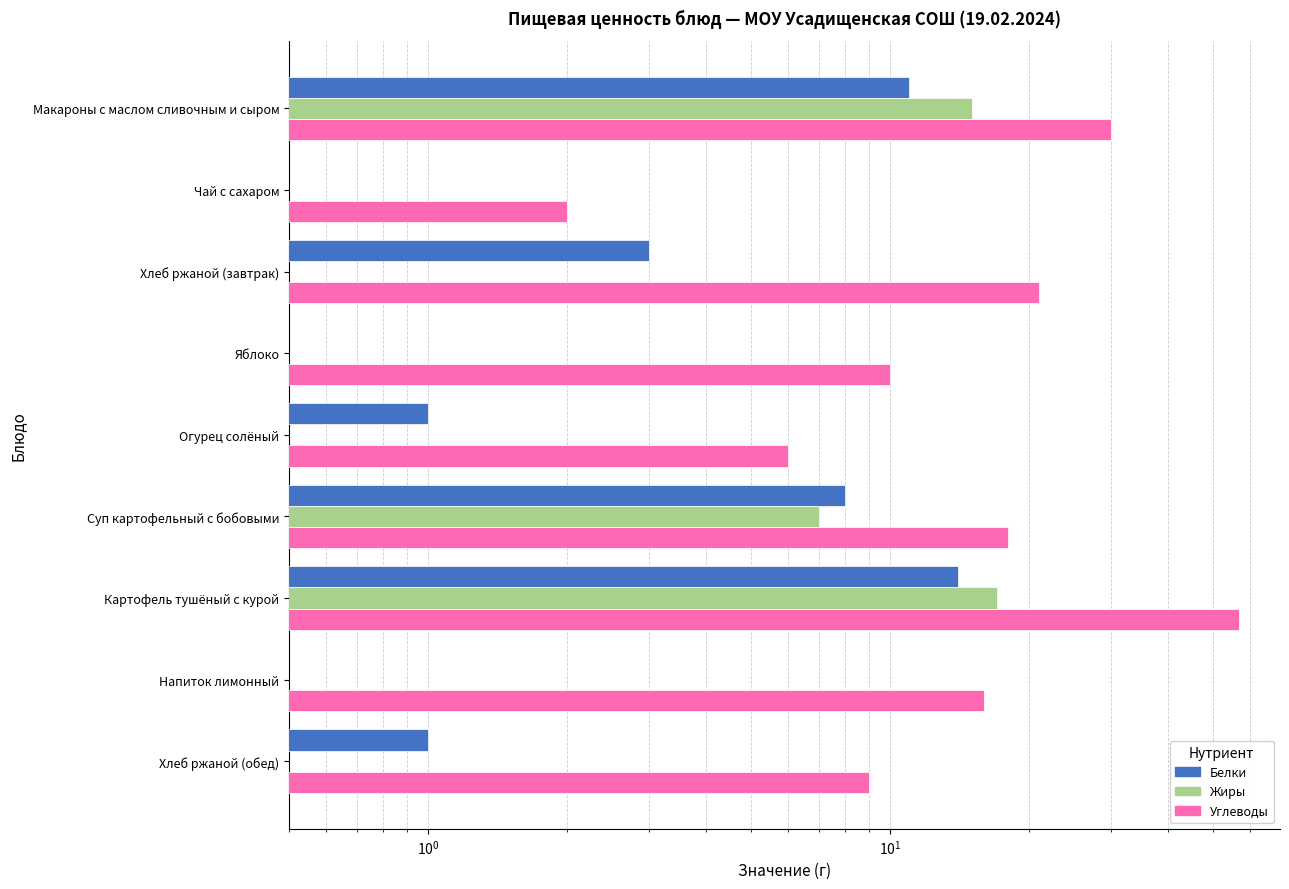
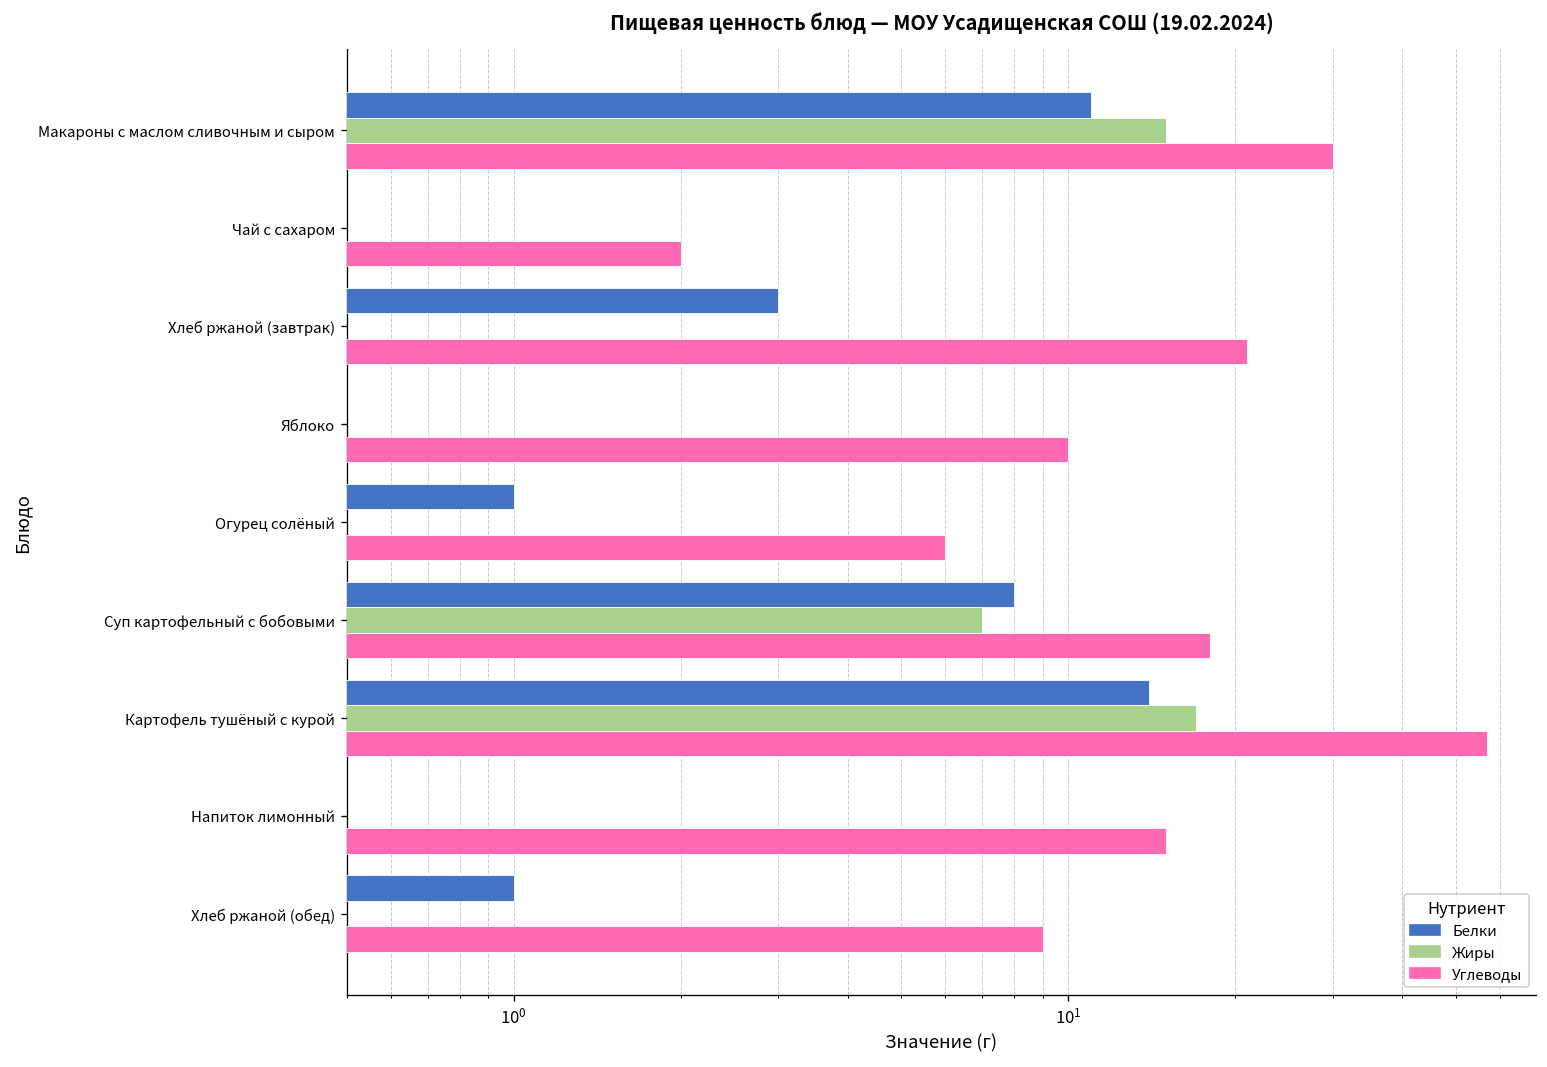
  {
    "Белки": {
      "Макароны с маслом сливочным и сыром": 11,
      "Хлеб ржаной (завтрак)": 3,
      "Огурец солёный": 1,
      "Суп картофельный с бобовыми": 8,
      "Картофель тушёный с курой": 14,
      "Хлеб ржаной (обед)": 1
    },
    "Жиры": {
      "Макароны с маслом сливочным и сыром": 15,
      "Суп картофельный с бобовыми": 7,
      "Картофель тушёный с курой": 17
    },
    "Углеводы": {
      "Макароны с маслом сливочным и сыром": 30,
      "Чай с сахаром": 2,
      "Хлеб ржаной (завтрак)": 21,
      "Яблоко": 10,
      "Огурец солёный": 6,
      "Суп картофельный с бобовыми": 18,
      "Картофель тушёный с курой": 57,
-     "Напиток лимонный": 16,
+     "Напиток лимонный": 15,
      "Хлеб ржаной (обед)": 9
    }
  }
